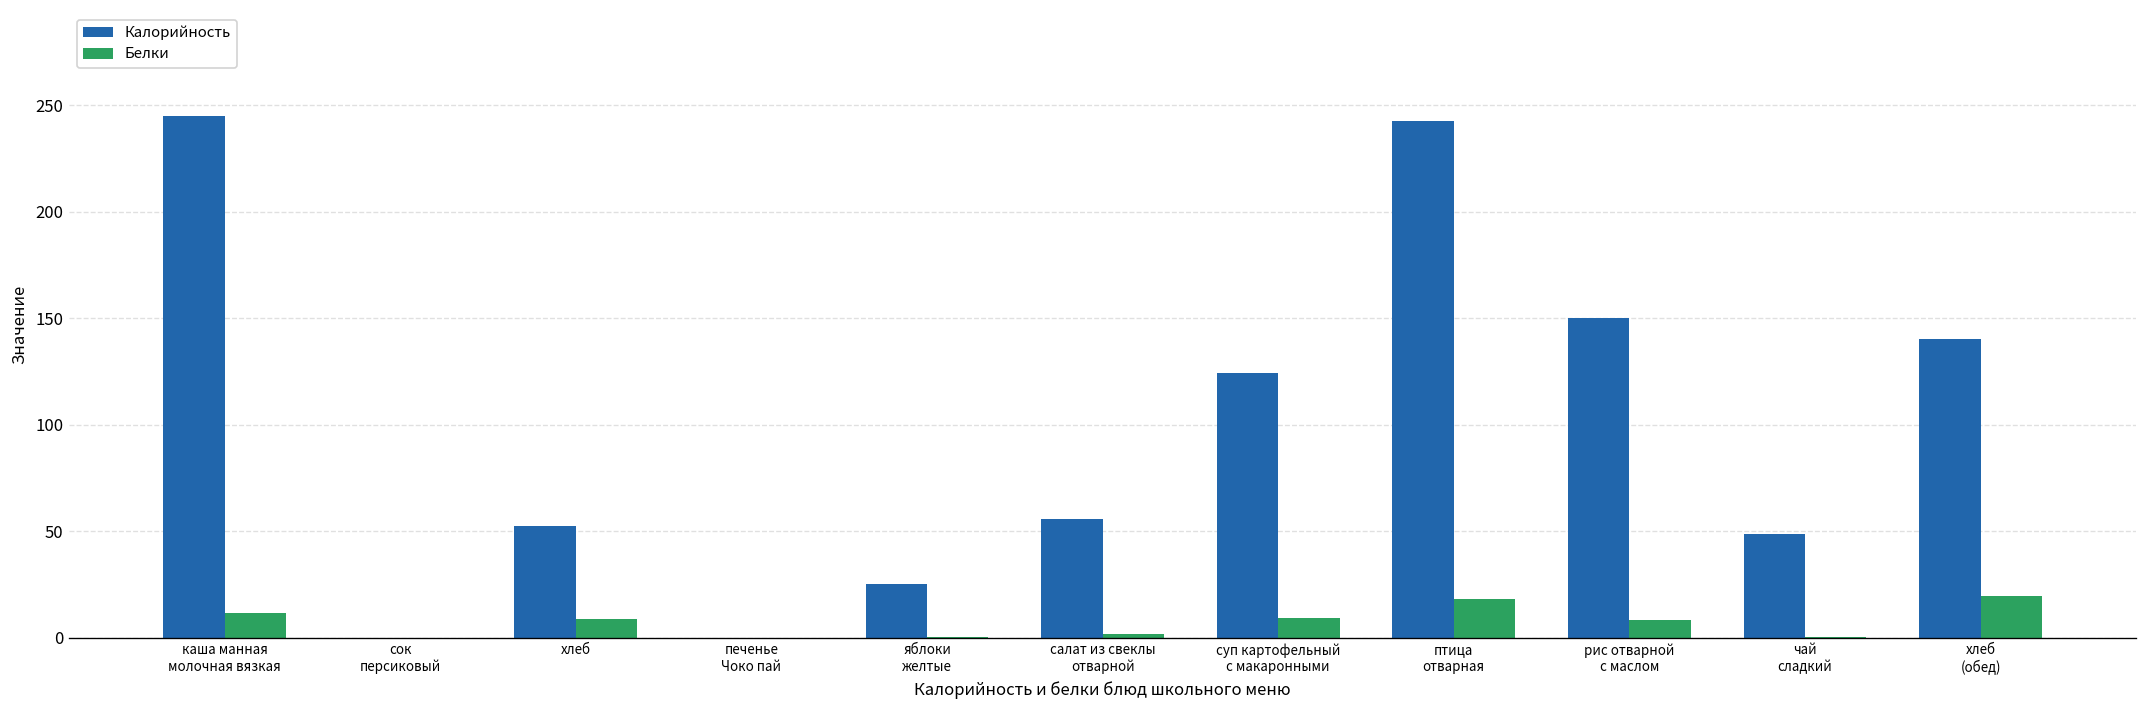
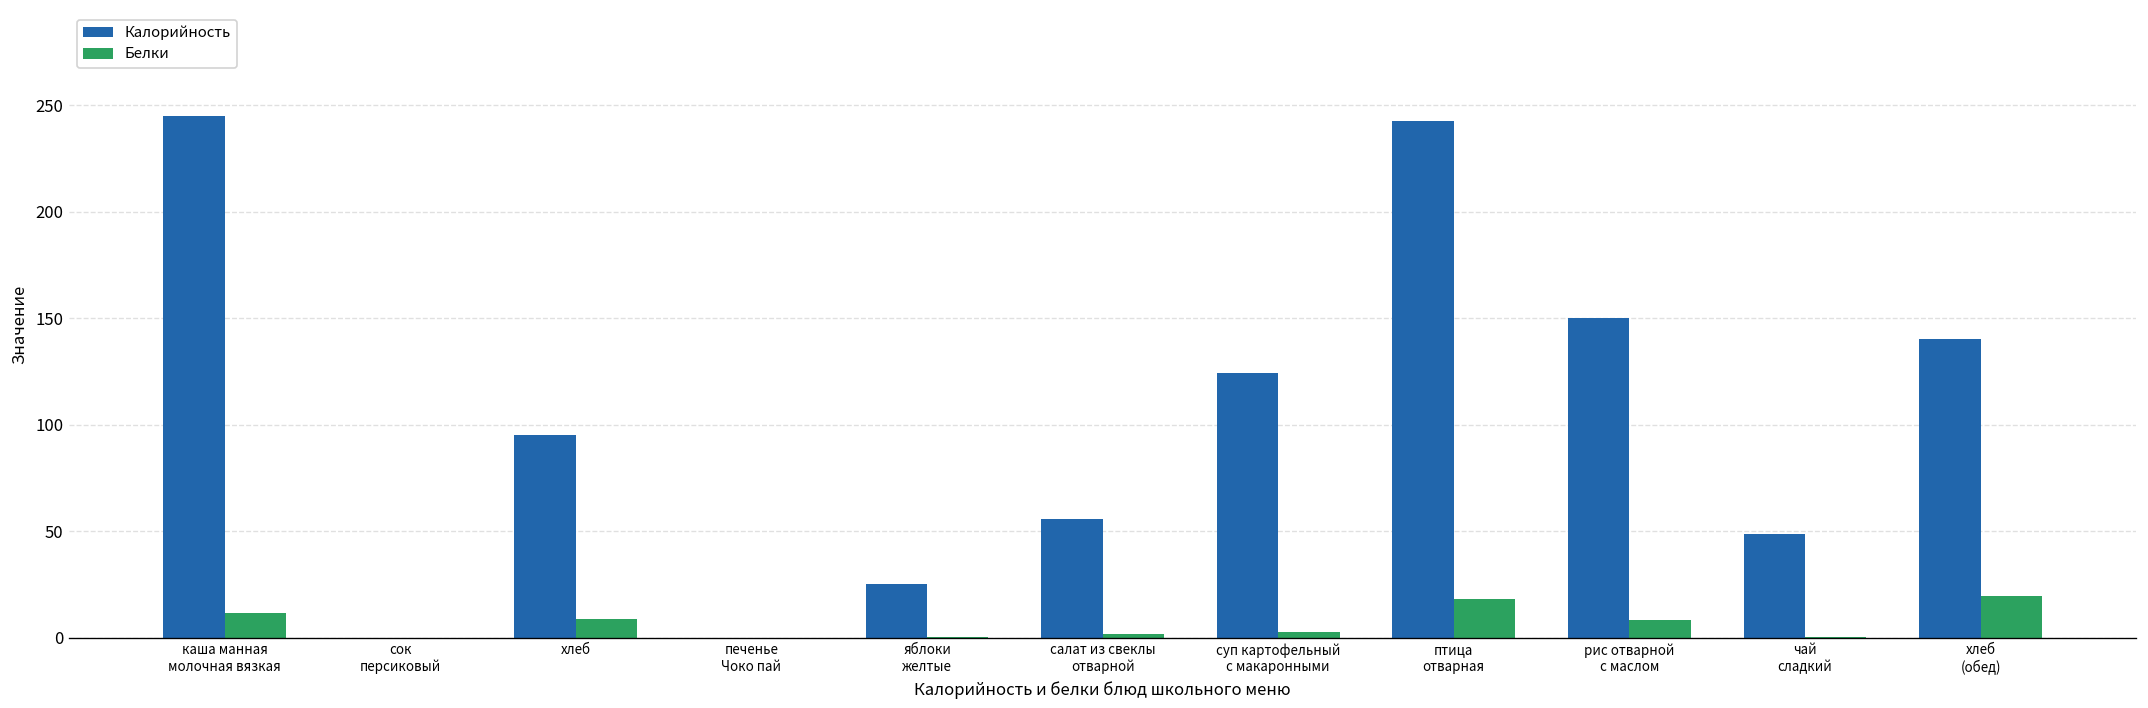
  {
    "Калорийность": {
      "каша манная молочная вязкая": 245,
      "сок персиковый": 0,
-     "хлеб": 52,
+     "хлеб": 95,
      "печенье Чоко пай": 0,
      "яблоки желтые": 25,
      "салат из свеклы отварной": 56,
      "суп картофельный с макаронными": 124,
      "птица отварная": 243,
      "рис отварной с маслом": 150,
      "чай сладкий": 49,
      "хлеб (обед)": 140
    },
    "Белки": {
      "каша манная молочная вязкая": 11,
      "сок персиковый": 0,
      "хлеб": 9,
      "печенье Чоко пай": 0,
      "салат из свеклы отварной": 1,
-     "суп картофельный с макаронными": 9,
+     "суп картофельный с макаронными": 3,
      "птица отварная": 18,
      "рис отварной с маслом": 8,
      "хлеб (обед)": 20
    }
  }
